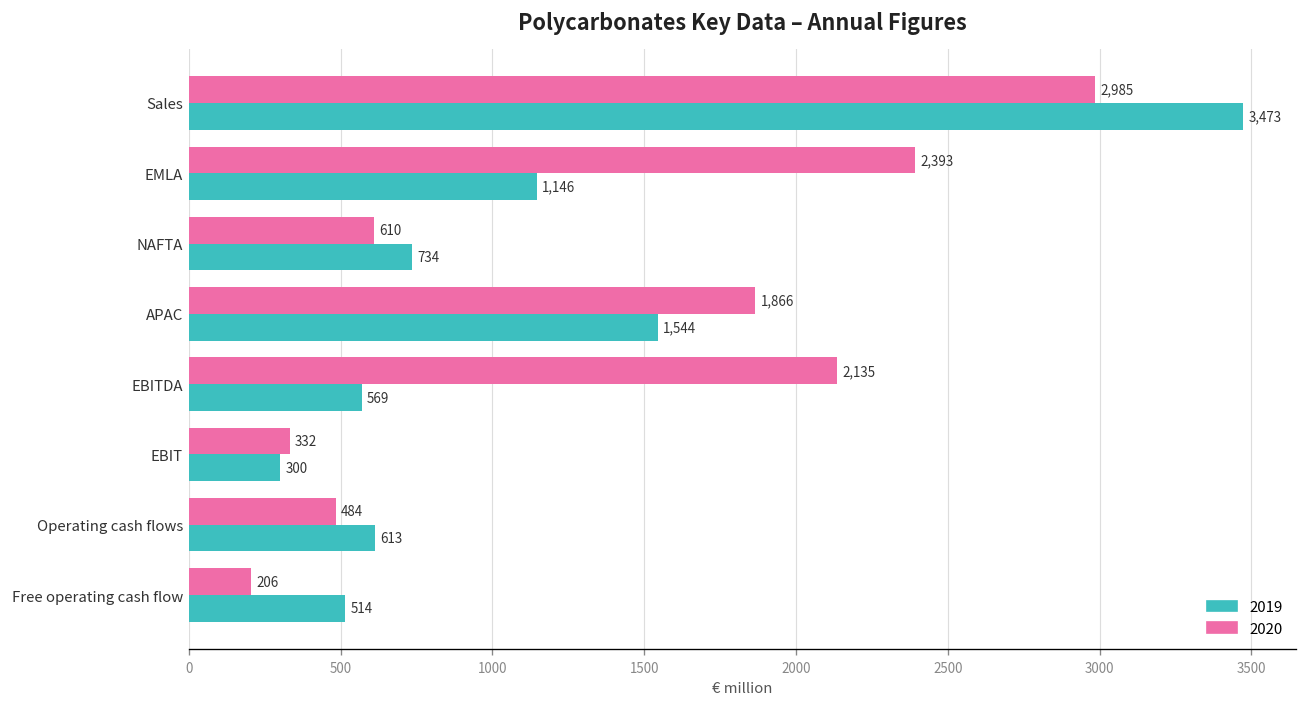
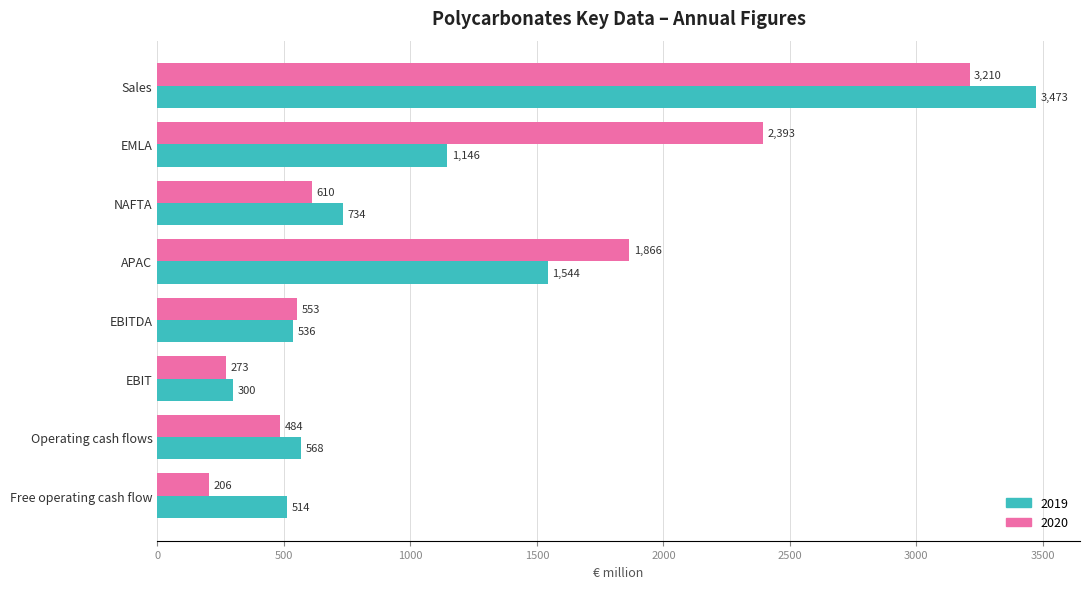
  {
    "2019": {
      "Sales": "3,473",
      "EMLA": "1,146",
      "NAFTA": "734",
      "APAC": "1,544",
-     "EBITDA": "569",
+     "EBITDA": "536",
      "EBIT": "300",
-     "Operating cash flows": "613",
+     "Operating cash flows": "568",
      "Free operating cash flow": "514"
    },
    "2020": {
-     "Sales": "2,985",
+     "Sales": "3,210",
      "EMLA": "2,393",
      "NAFTA": "610",
      "APAC": "1,866",
-     "EBITDA": "2,135",
-     "EBIT": "332",
+     "EBITDA": "553",
+     "EBIT": "273",
      "Operating cash flows": "484",
      "Free operating cash flow": "206"
    }
  }
